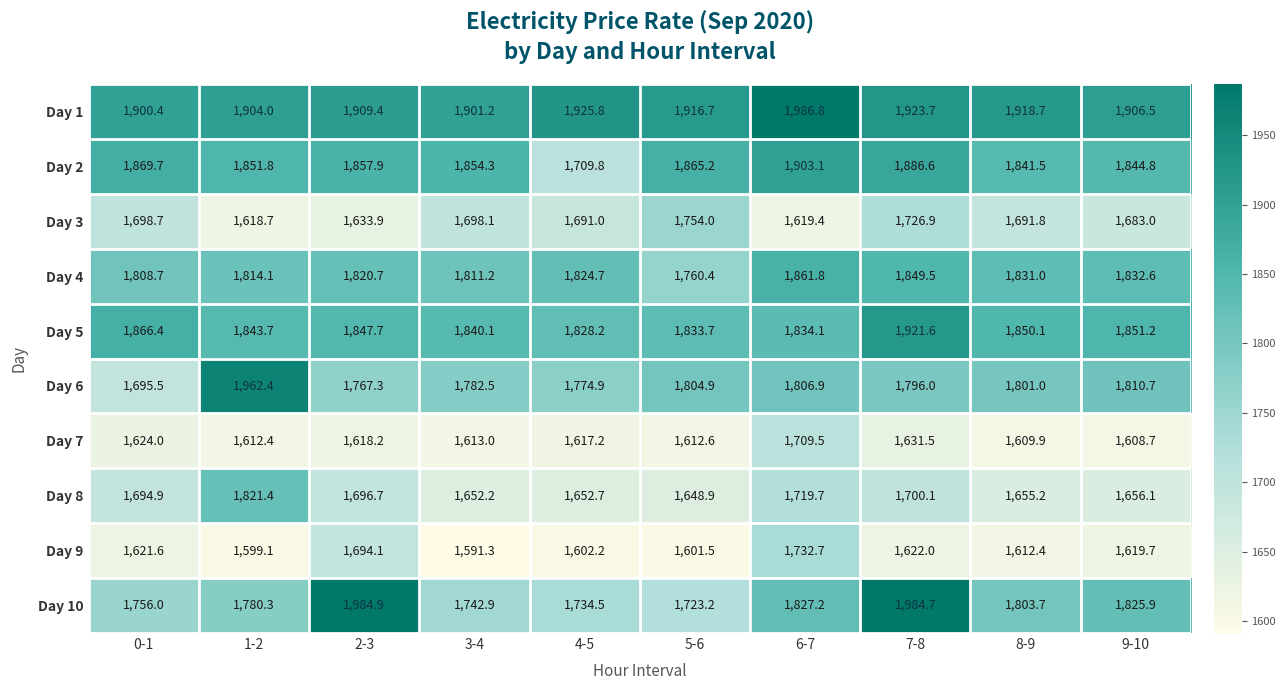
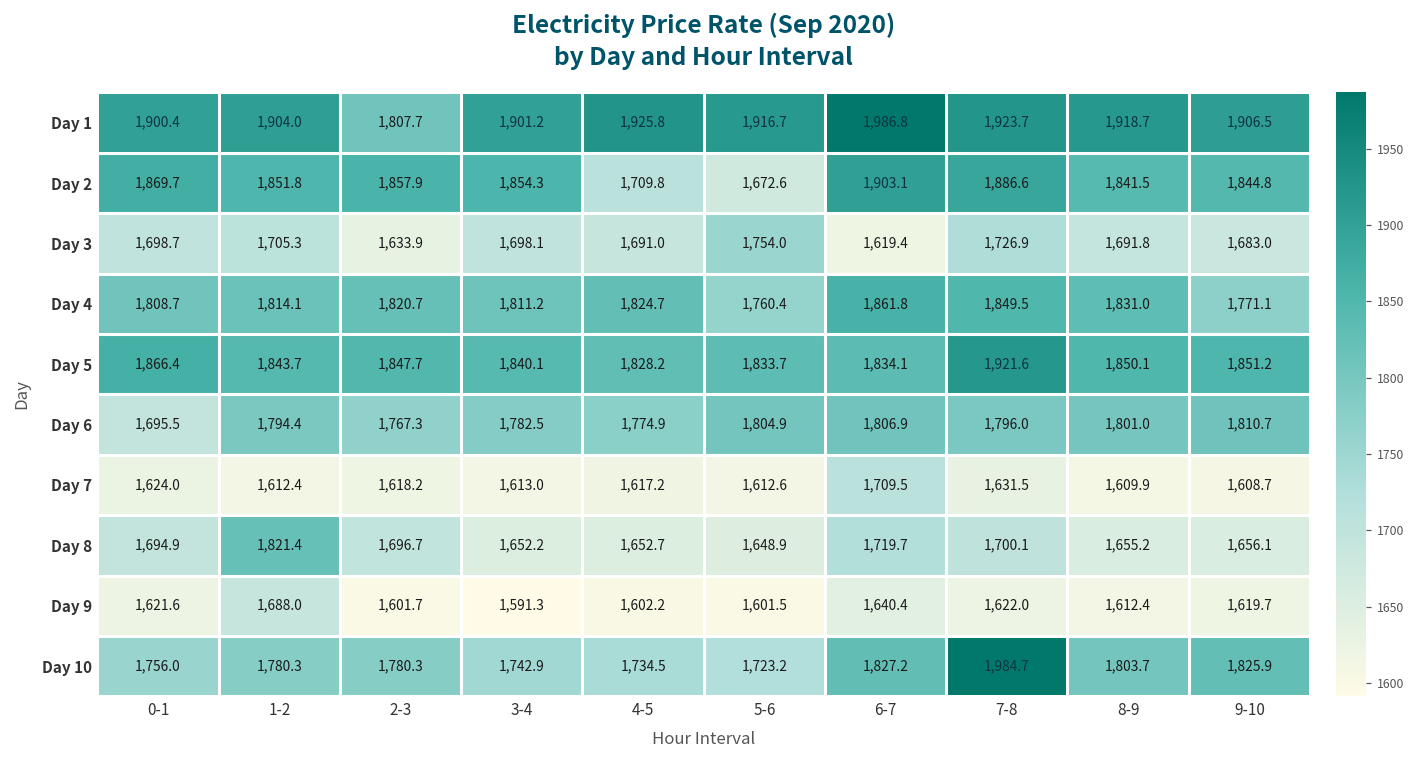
  {
    "Day 1": {
      "0-1": "1,900.4",
      "1-2": "1,904.0",
-     "2-3": "1,909.4",
+     "2-3": "1,807.7",
      "3-4": "1,901.2",
      "4-5": "1,925.8",
      "5-6": "1,916.7",
      "6-7": "1,986.8",
      "7-8": "1,923.7",
      "8-9": "1,918.7",
      "9-10": "1,906.5"
    },
    "Day 2": {
      "0-1": "1,869.7",
      "1-2": "1,851.8",
      "2-3": "1,857.9",
      "3-4": "1,854.3",
      "4-5": "1,709.8",
-     "5-6": "1,865.2",
+     "5-6": "1,672.6",
      "6-7": "1,903.1",
      "7-8": "1,886.6",
      "8-9": "1,841.5",
      "9-10": "1,844.8"
    },
    "Day 3": {
      "0-1": "1,698.7",
-     "1-2": "1,618.7",
+     "1-2": "1,705.3",
      "2-3": "1,633.9",
      "3-4": "1,698.1",
      "4-5": "1,691.0",
      "5-6": "1,754.0",
      "6-7": "1,619.4",
      "7-8": "1,726.9",
      "8-9": "1,691.8",
      "9-10": "1,683.0"
    },
    "Day 4": {
      "0-1": "1,808.7",
      "1-2": "1,814.1",
      "2-3": "1,820.7",
      "3-4": "1,811.2",
      "4-5": "1,824.7",
      "5-6": "1,760.4",
      "6-7": "1,861.8",
      "7-8": "1,849.5",
      "8-9": "1,831.0",
-     "9-10": "1,832.6"
+     "9-10": "1,771.1"
    },
    "Day 5": {
      "0-1": "1,866.4",
      "1-2": "1,843.7",
      "2-3": "1,847.7",
      "3-4": "1,840.1",
      "4-5": "1,828.2",
      "5-6": "1,833.7",
      "6-7": "1,834.1",
      "7-8": "1,921.6",
      "8-9": "1,850.1",
      "9-10": "1,851.2"
    },
    "Day 6": {
      "0-1": "1,695.5",
-     "1-2": "1,962.4",
+     "1-2": "1,794.4",
      "2-3": "1,767.3",
      "3-4": "1,782.5",
      "4-5": "1,774.9",
      "5-6": "1,804.9",
      "6-7": "1,806.9",
      "7-8": "1,796.0",
      "8-9": "1,801.0",
      "9-10": "1,810.7"
    },
    "Day 7": {
      "0-1": "1,624.0",
      "1-2": "1,612.4",
      "2-3": "1,618.2",
      "3-4": "1,613.0",
      "4-5": "1,617.2",
      "5-6": "1,612.6",
      "6-7": "1,709.5",
      "7-8": "1,631.5",
      "8-9": "1,609.9",
      "9-10": "1,608.7"
    },
    "Day 8": {
      "0-1": "1,694.9",
      "1-2": "1,821.4",
      "2-3": "1,696.7",
      "3-4": "1,652.2",
      "4-5": "1,652.7",
      "5-6": "1,648.9",
      "6-7": "1,719.7",
      "7-8": "1,700.1",
      "8-9": "1,655.2",
      "9-10": "1,656.1"
    },
    "Day 9": {
      "0-1": "1,621.6",
-     "1-2": "1,599.1",
-     "2-3": "1,694.1",
+     "1-2": "1,688.0",
+     "2-3": "1,601.7",
      "3-4": "1,591.3",
      "4-5": "1,602.2",
      "5-6": "1,601.5",
-     "6-7": "1,732.7",
+     "6-7": "1,640.4",
      "7-8": "1,622.0",
      "8-9": "1,612.4",
      "9-10": "1,619.7"
    },
    "Day 10": {
      "0-1": "1,756.0",
      "1-2": "1,780.3",
-     "2-3": "1,984.9",
+     "2-3": "1,780.3",
      "3-4": "1,742.9",
      "4-5": "1,734.5",
      "5-6": "1,723.2",
      "6-7": "1,827.2",
      "7-8": "1,984.7",
      "8-9": "1,803.7",
      "9-10": "1,825.9"
    }
  }
